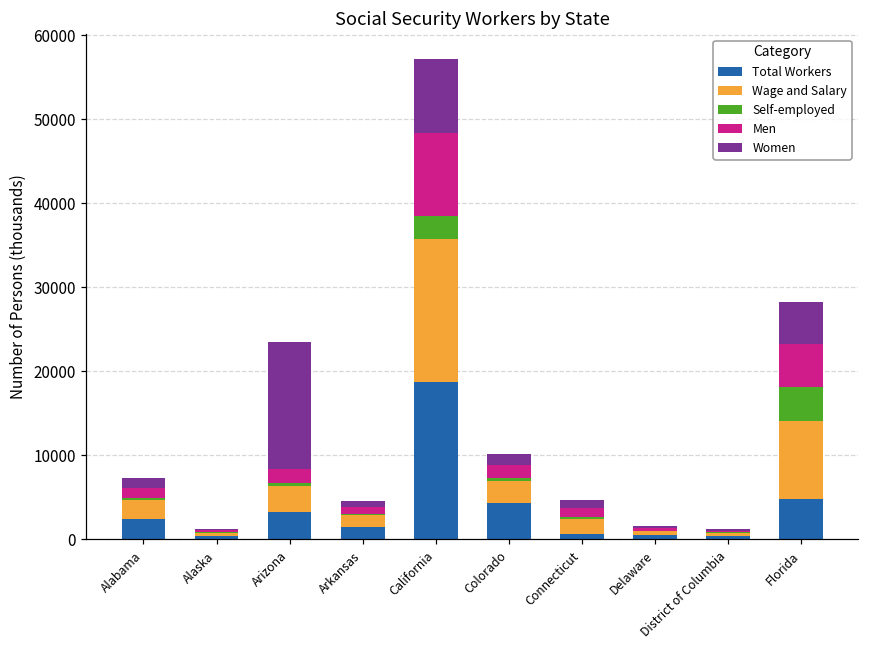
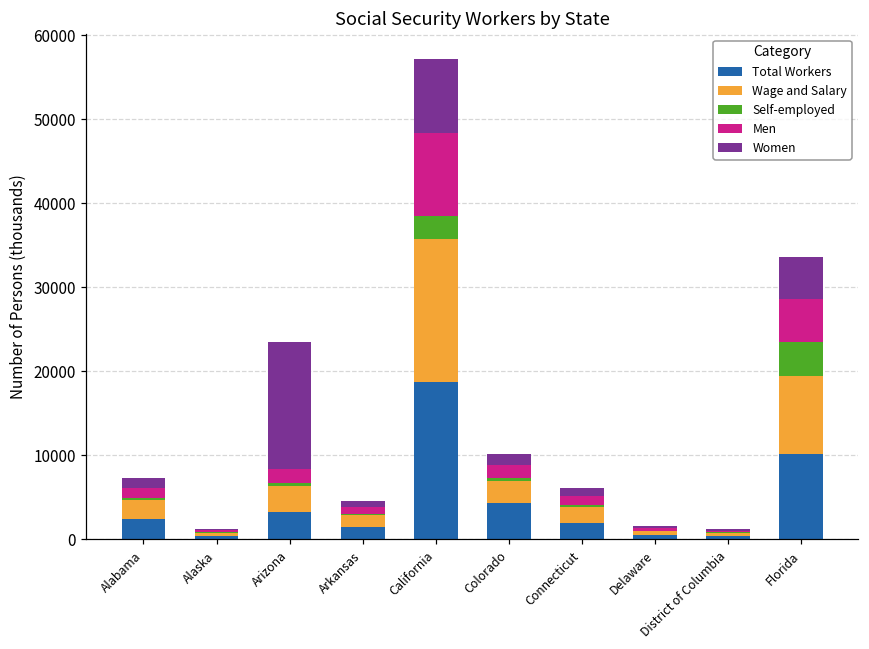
  {
    "Total Workers": {
      "Alabama": 2000,
      "Alaska": 0,
      "Arizona": 3000,
      "Arkansas": 1000,
      "California": 19000,
      "Colorado": 4000,
-     "Connecticut": 1000,
+     "Connecticut": 2000,
      "Delaware": 1000,
      "District of Columbia": 0,
-     "Florida": 5000
+     "Florida": 10000
    },
    "Wage and Salary": {
      "Alabama": 2000,
      "Alaska": 0,
      "Arizona": 3000,
      "Arkansas": 1000,
      "California": 17000,
      "Colorado": 3000,
      "Connecticut": 2000,
      "Delaware": 0,
      "District of Columbia": 0,
      "Florida": 9000
    },
    "Self-employed": {
      "Arizona": 0,
      "California": 3000,
      "Colorado": 0,
      "Florida": 4000
    },
    "Men": {
      "Alabama": 1000,
      "Arizona": 2000,
      "Arkansas": 1000,
      "California": 10000,
      "Colorado": 2000,
      "Connecticut": 1000,
      "Florida": 5000
    },
    "Women": {
      "Alabama": 1000,
      "Arizona": 15000,
      "Arkansas": 1000,
      "California": 9000,
      "Colorado": 1000,
      "Connecticut": 1000,
      "Florida": 5000
    }
  }
